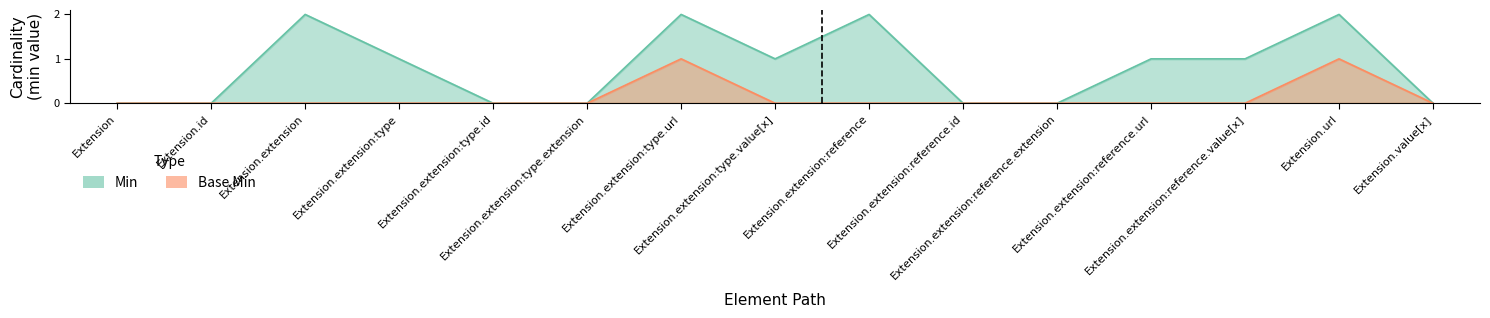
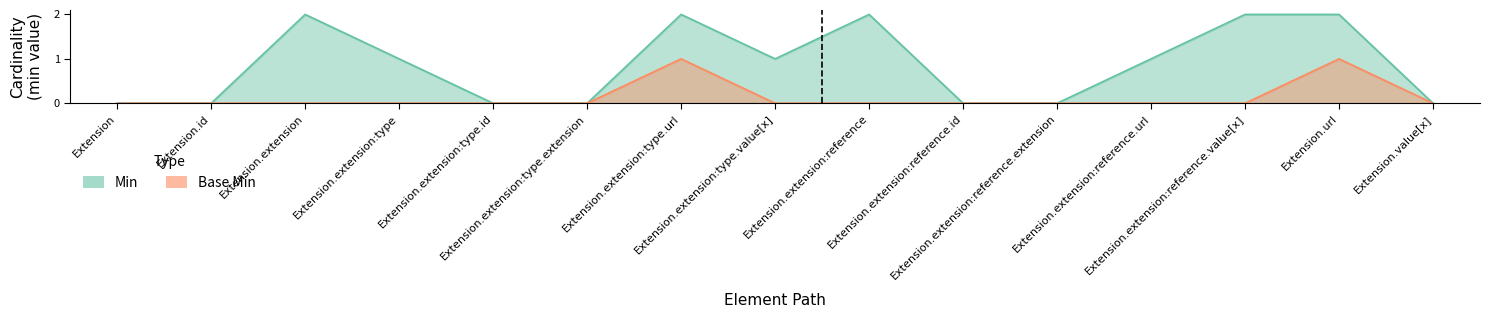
  {
    "Min": {
      "Extension.extension": 2,
      "Extension.extension:type": 1,
      "Extension.extension:type.url": 2,
      "Extension.extension:type.value[x]": 1,
      "Extension.extension:reference": 2,
      "Extension.extension:reference.url": 1,
-     "Extension.extension:reference.value[x]": 1,
+     "Extension.extension:reference.value[x]": 2,
      "Extension.url": 2
    },
    "Base Min": {
      "Extension.extension": 0,
      "Extension.extension:type": 0,
      "Extension.extension:type.url": 1,
      "Extension.extension:type.value[x]": 0,
      "Extension.extension:reference": 0,
      "Extension.extension:reference.url": 0,
      "Extension.extension:reference.value[x]": 0,
      "Extension.url": 1
    }
  }
